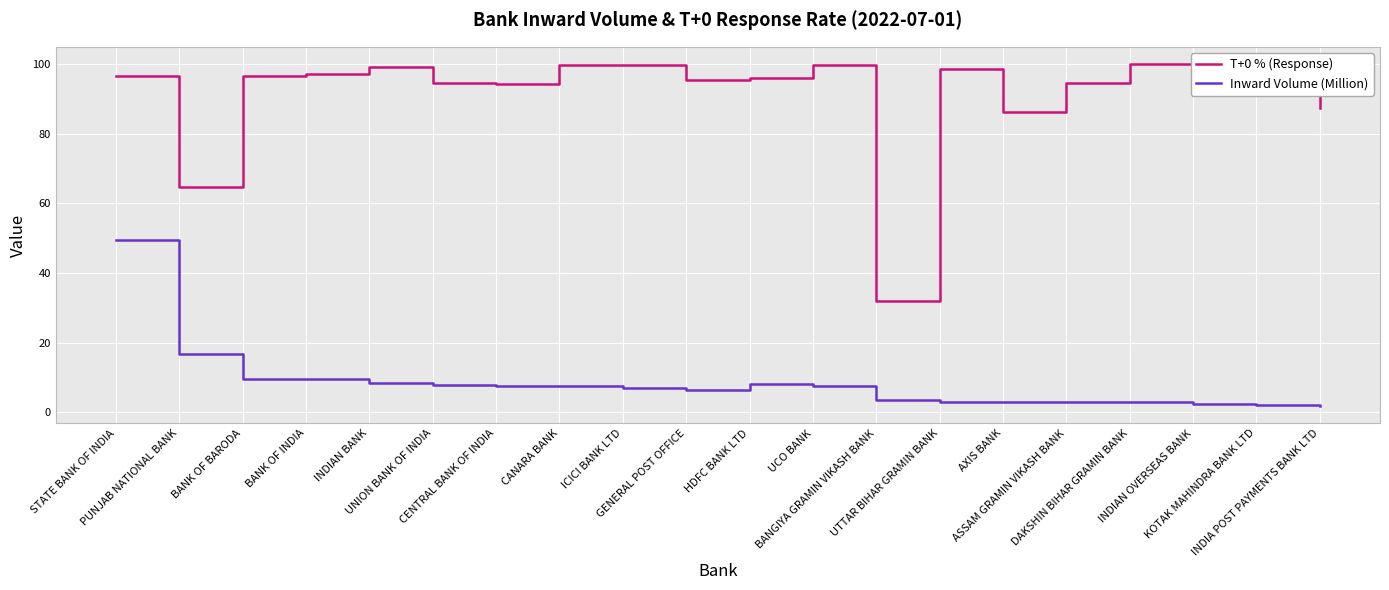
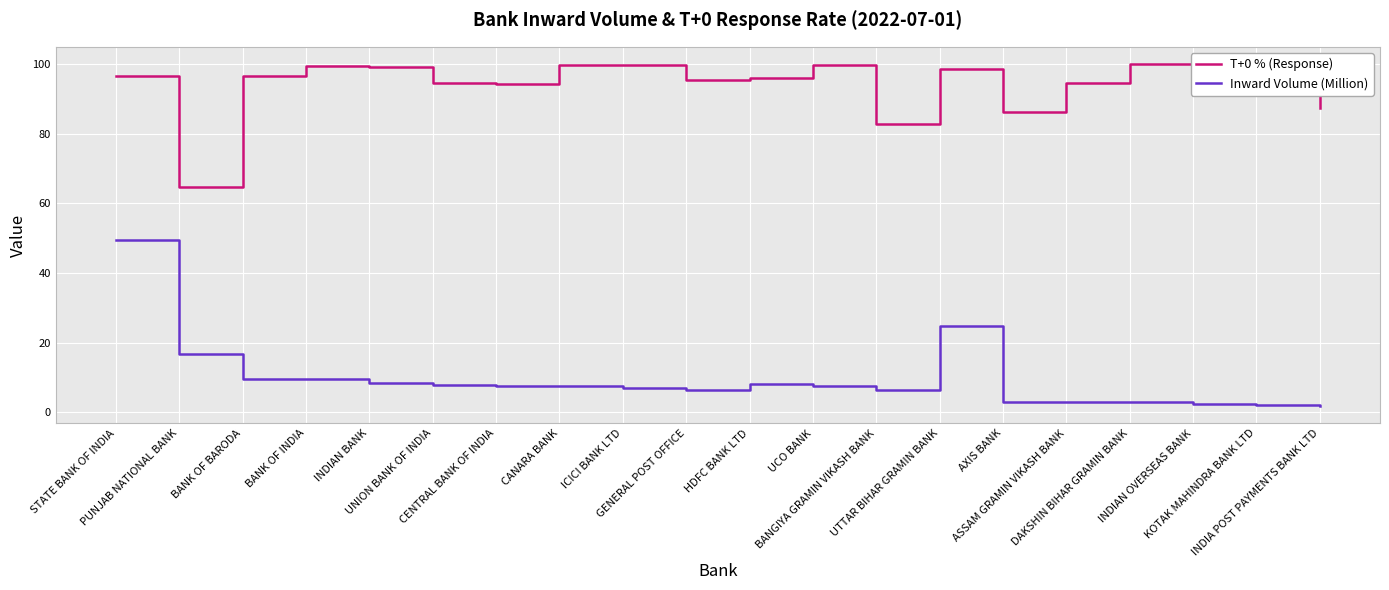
  {
    "T+0 % (Response)": {
      "STATE BANK OF INDIA": 97,
      "PUNJAB NATIONAL BANK": 65,
      "BANK OF BARODA": 96,
-     "BANK OF INDIA": 97,
+     "BANK OF INDIA": 99,
      "INDIAN BANK": 99,
      "UNION BANK OF INDIA": 95,
      "CENTRAL BANK OF INDIA": 94,
      "CANARA BANK": 100,
      "ICICI BANK LTD": 100,
      "GENERAL POST OFFICE": 95,
      "HDFC BANK LTD": 96,
      "UCO BANK": 100,
-     "BANGIYA GRAMIN VIKASH BANK": 32,
+     "BANGIYA GRAMIN VIKASH BANK": 83,
      "UTTAR BIHAR GRAMIN BANK": 99,
      "AXIS BANK": 86,
      "ASSAM GRAMIN VIKASH BANK": 95,
      "DAKSHIN BIHAR GRAMIN BANK": 100,
      "INDIA POST PAYMENTS BANK LTD": 87
    },
    "Inward Volume (Million)": {
      "STATE BANK OF INDIA": 49,
      "PUNJAB NATIONAL BANK": 17,
      "BANK OF BARODA": 10,
      "BANK OF INDIA": 9,
      "INDIAN BANK": 8,
      "UNION BANK OF INDIA": 8,
      "CENTRAL BANK OF INDIA": 8,
      "CANARA BANK": 8,
      "ICICI BANK LTD": 7,
      "GENERAL POST OFFICE": 6,
      "HDFC BANK LTD": 8,
      "UCO BANK": 8,
-     "BANGIYA GRAMIN VIKASH BANK": 3,
-     "UTTAR BIHAR GRAMIN BANK": 3,
+     "BANGIYA GRAMIN VIKASH BANK": 6,
+     "UTTAR BIHAR GRAMIN BANK": 25,
      "AXIS BANK": 3,
      "ASSAM GRAMIN VIKASH BANK": 3,
      "DAKSHIN BIHAR GRAMIN BANK": 3,
      "INDIAN OVERSEAS BANK": 2,
      "KOTAK MAHINDRA BANK LTD": 2,
      "INDIA POST PAYMENTS BANK LTD": 2
    }
  }
